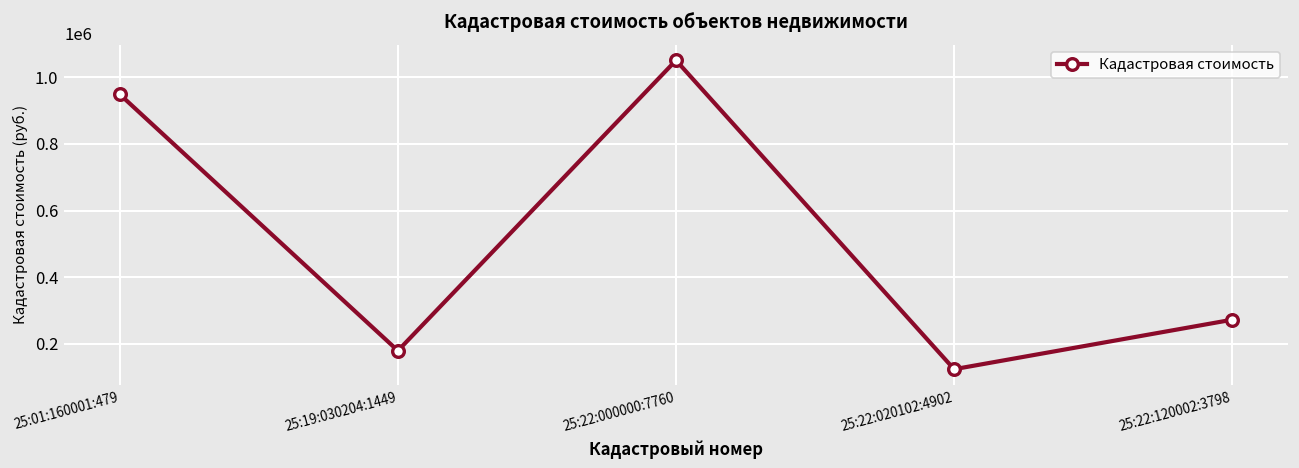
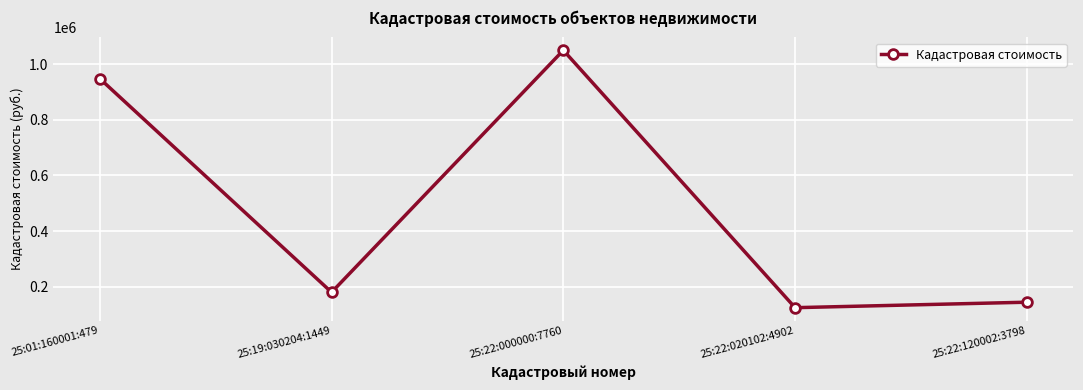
  {
    "25:01:160001:479": 950000,
    "25:19:030204:1449": 180000,
    "25:22:000000:7760": 1050000,
    "25:22:020102:4902": 120000,
-   "25:22:120002:3798": 270000
+   "25:22:120002:3798": 140000
  }
